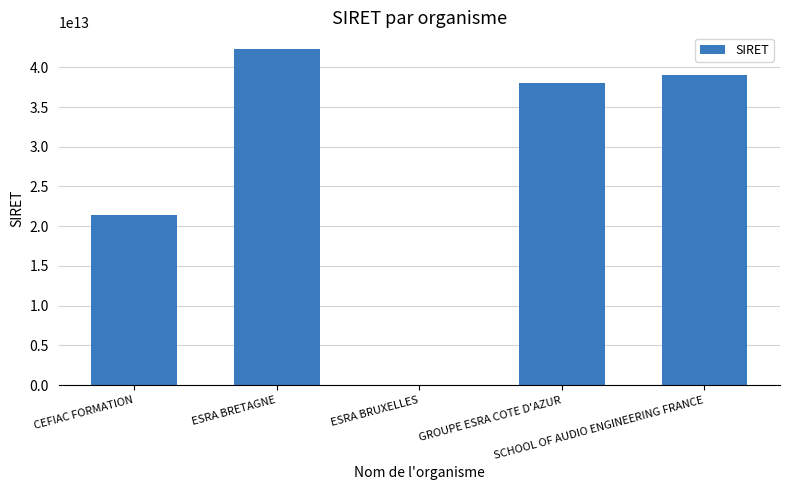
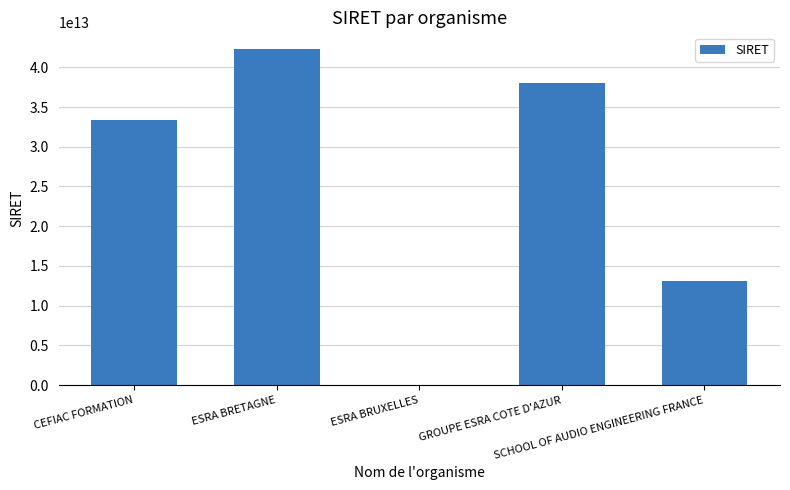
  {
-   "CEFIAC FORMATION": 21000000000000,
+   "CEFIAC FORMATION": 33000000000000,
    "ESRA BRETAGNE": 42000000000000,
    "ESRA BRUXELLES": 0,
    "GROUPE ESRA COTE D'AZUR": 38000000000000,
-   "SCHOOL OF AUDIO ENGINEERING FRANCE": 39000000000000
+   "SCHOOL OF AUDIO ENGINEERING FRANCE": 13000000000000
  }
